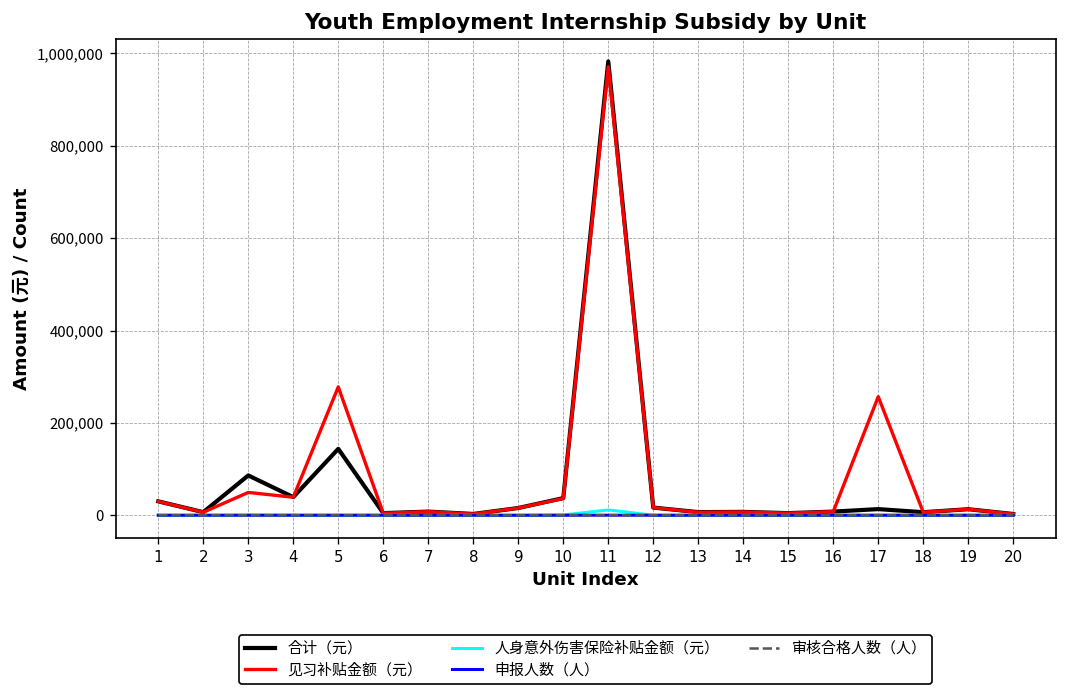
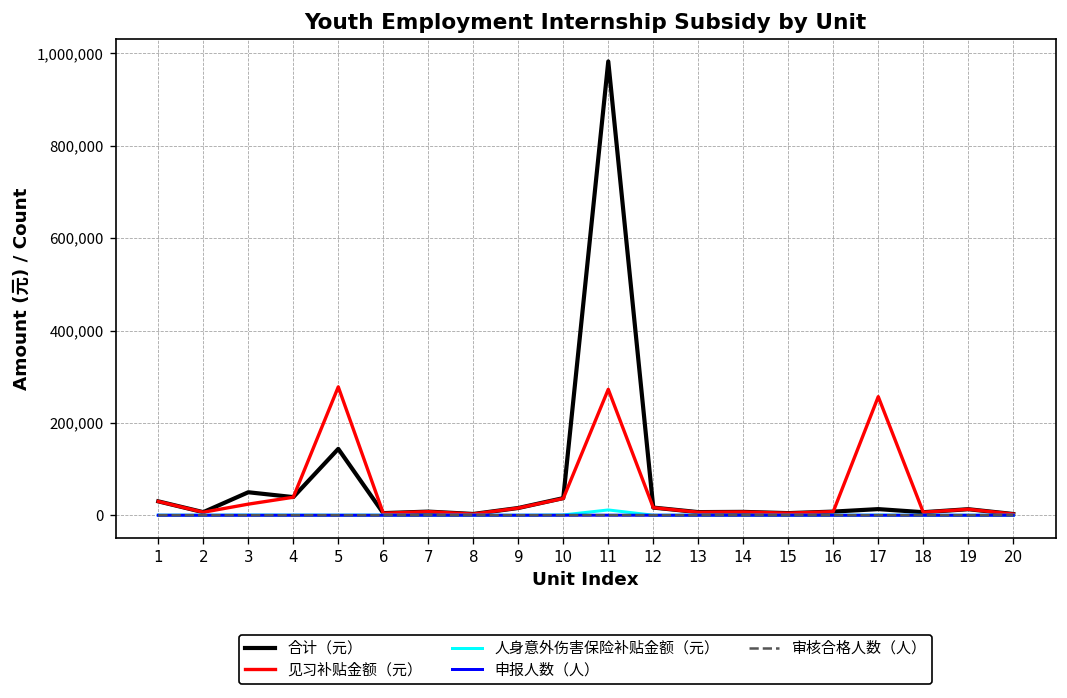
  {
    "合计（元）": {
-     "3": "90,000",
+     "3": "50,000",
      "5": "140,000",
      "11": "980,000",
      "17": "10,000"
    },
    "见习补贴金额（元）": {
-     "3": "50,000",
+     "3": "20,000",
      "5": "280,000",
-     "11": "970,000",
+     "11": "270,000",
      "17": "260,000"
    },
    "人身意外伤害保险补贴金额（元）": {
      "11": "10,000"
    },
    "审核合格人数（人）": {
      "11": "0"
    }
  }
